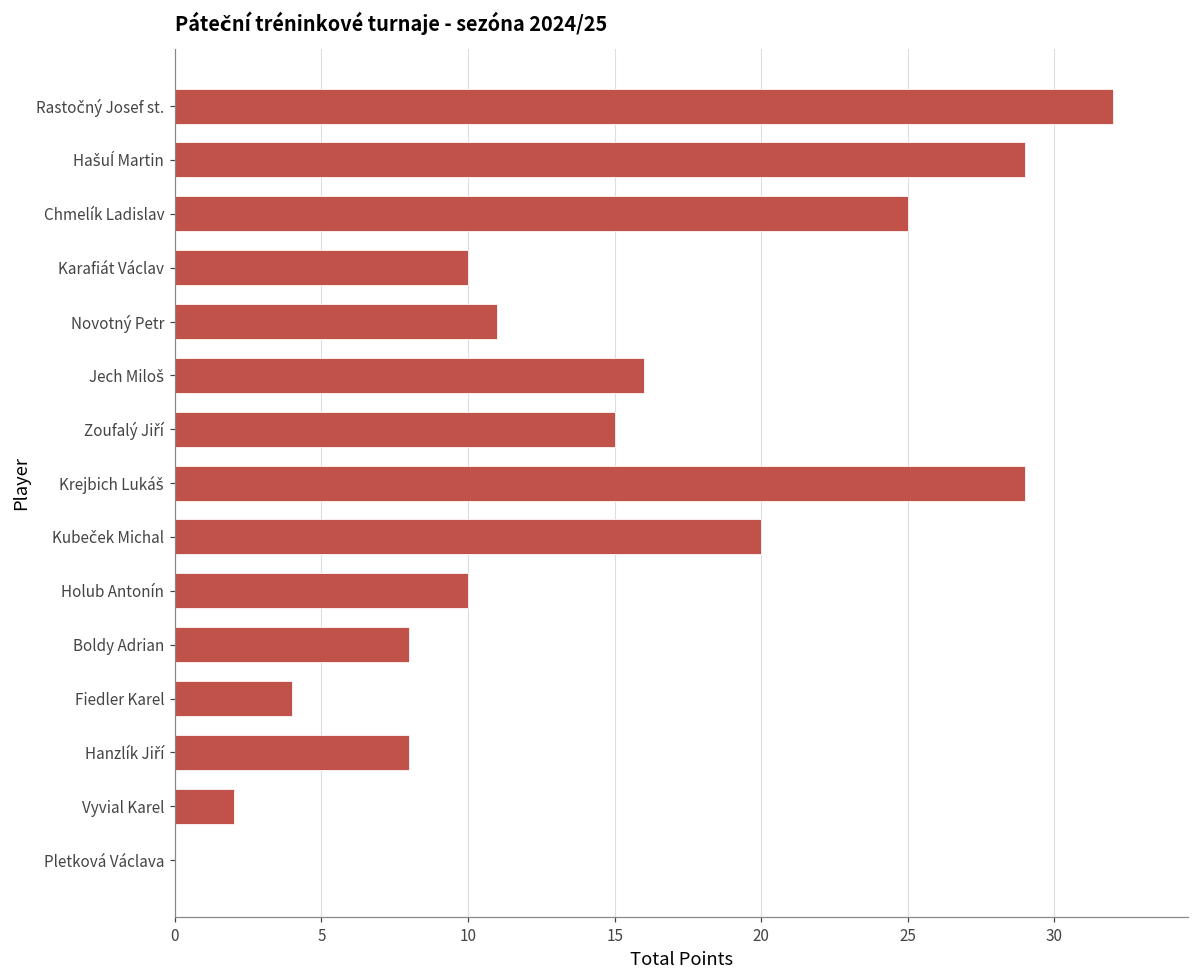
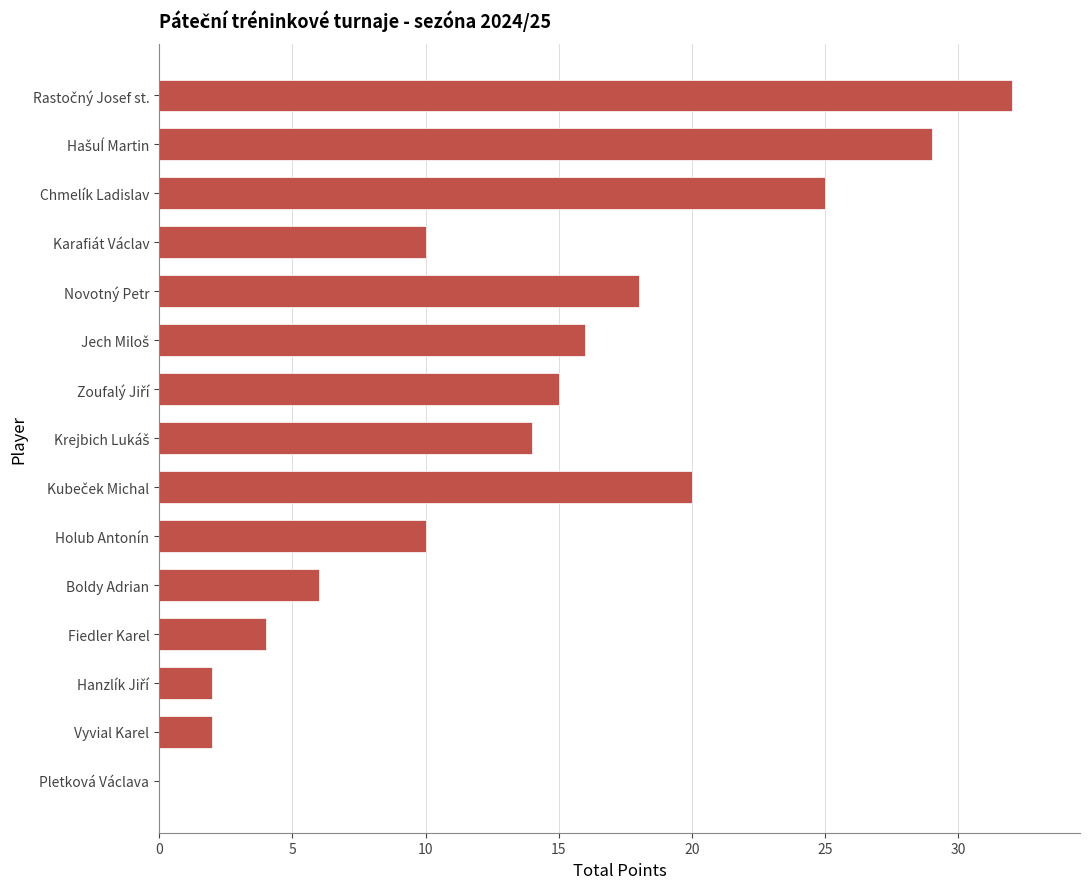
  {
    "Rastočný Josef st.": 32,
    "Hašuĺ Martin": 29,
    "Chmelík Ladislav": 25,
    "Karafiát Václav": 10,
-   "Novotný Petr": 11,
+   "Novotný Petr": 18,
    "Jech Miloš": 16,
    "Zoufalý Jiří": 15,
-   "Krejbich Lukáš": 29,
+   "Krejbich Lukáš": 14,
    "Kubeček Michal": 20,
    "Holub Antonín": 10,
-   "Boldy Adrian": 8,
+   "Boldy Adrian": 6,
    "Fiedler Karel": 4,
-   "Hanzlík Jiří": 8,
+   "Hanzlík Jiří": 2,
    "Vyvial Karel": 2,
    "Pletková Václava": 0
  }
